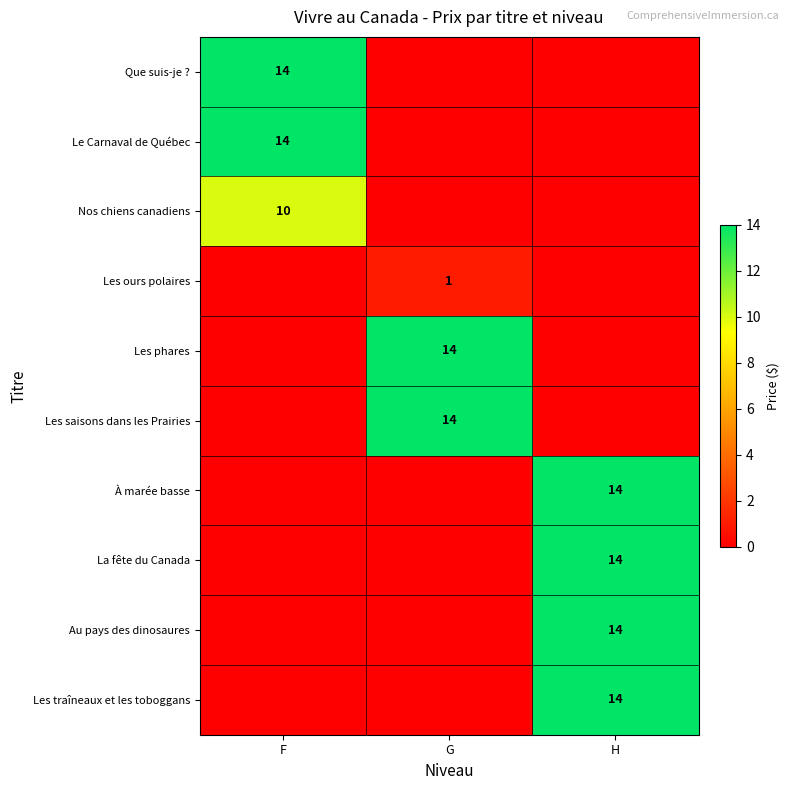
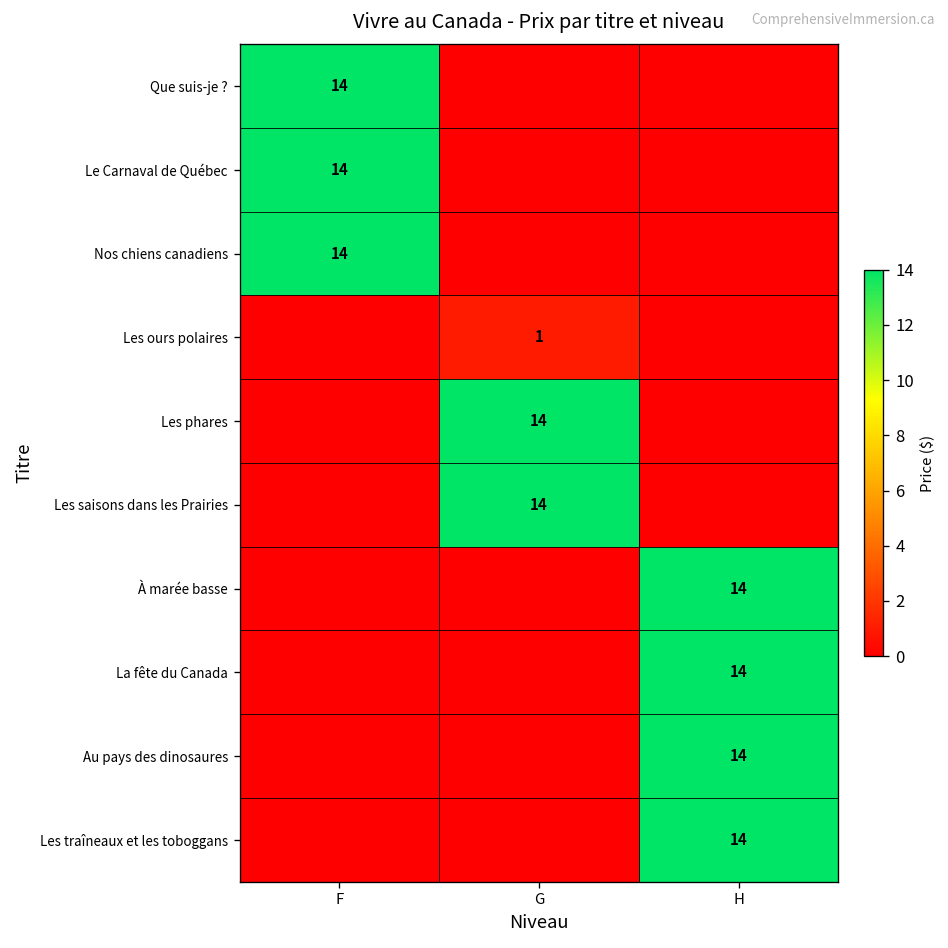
  {
    "Que suis-je ?": {
      "F": 14
    },
    "Le Carnaval de Québec": {
      "F": 14
    },
    "Nos chiens canadiens": {
-     "F": 10
+     "F": 14
    },
    "Les ours polaires": {
      "G": 1
    },
    "Les phares": {
      "G": 14
    },
    "Les saisons dans les Prairies": {
      "G": 14
    },
    "À marée basse": {
      "H": 14
    },
    "La fête du Canada": {
      "H": 14
    },
    "Au pays des dinosaures": {
      "H": 14
    },
    "Les traîneaux et les toboggans": {
      "H": 14
    }
  }
